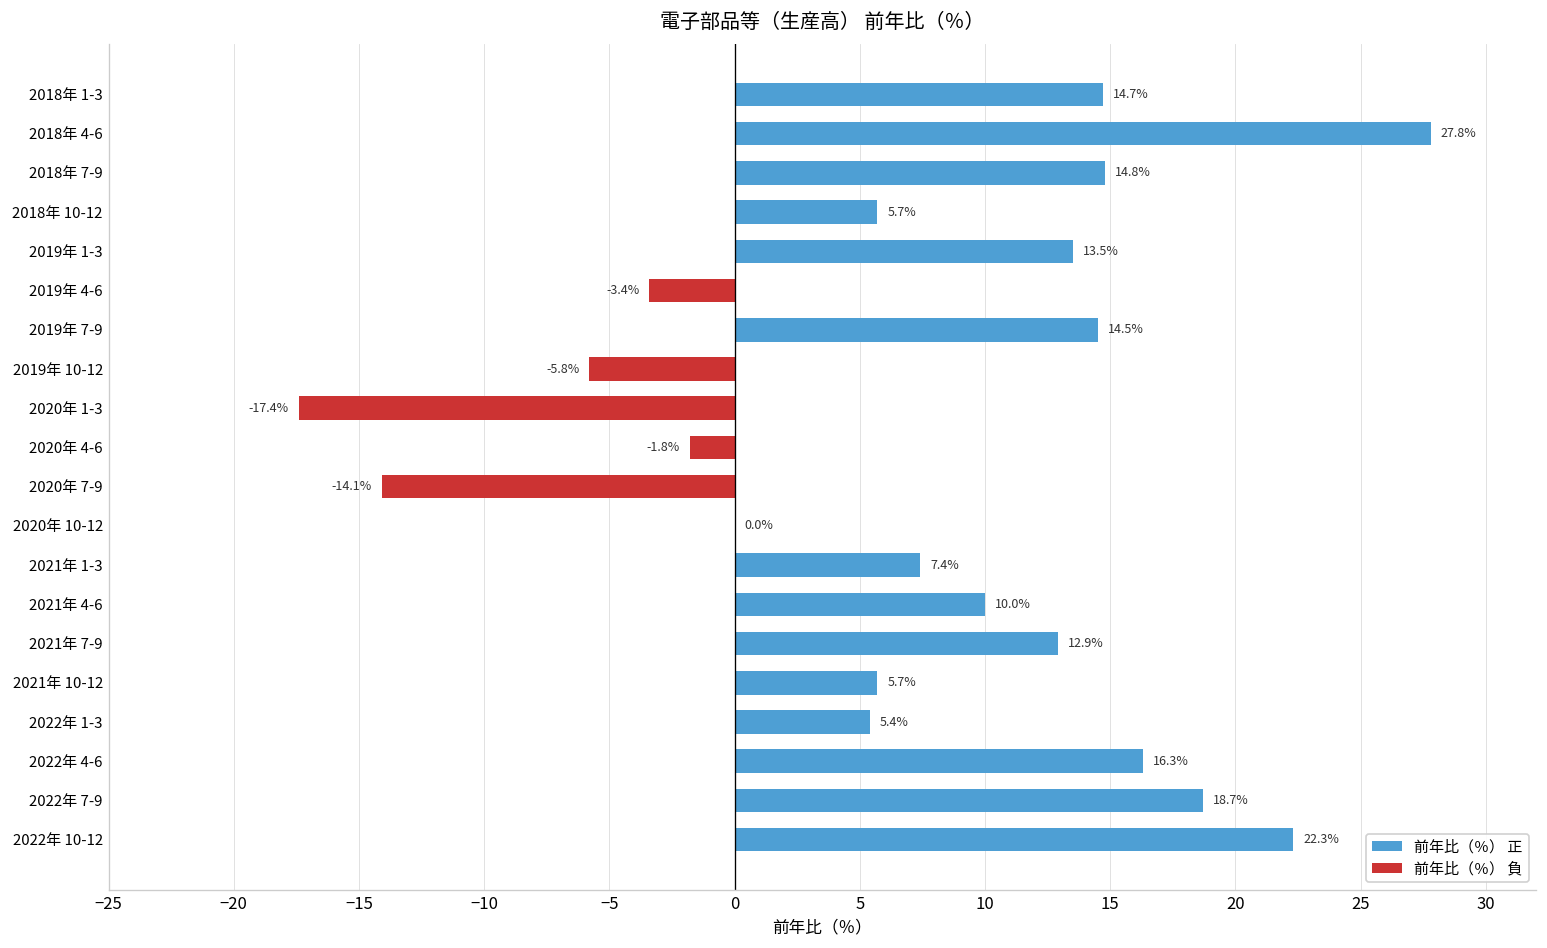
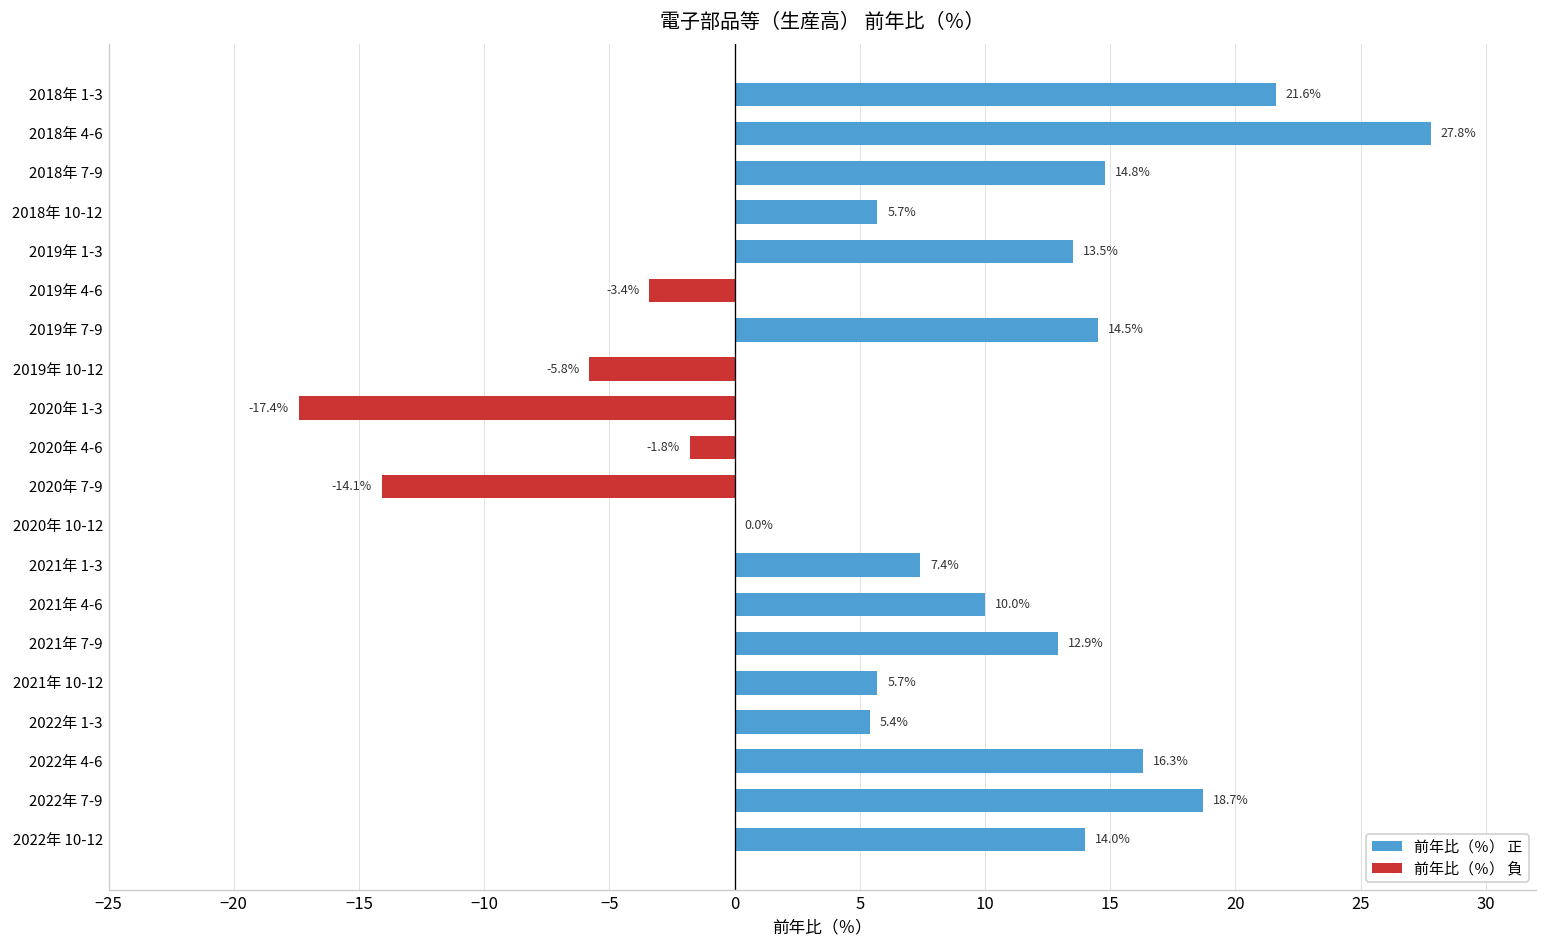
  {
-   "2018年 1-3": "14.7%",
+   "2018年 1-3": "21.6%",
    "2018年 4-6": "27.8%",
    "2018年 7-9": "14.8%",
    "2018年 10-12": "5.7%",
    "2019年 1-3": "13.5%",
    "2019年 4-6": "-3.4%",
    "2019年 7-9": "14.5%",
    "2019年 10-12": "-5.8%",
    "2020年 1-3": "-17.4%",
    "2020年 4-6": "-1.8%",
    "2020年 7-9": "-14.1%",
    "2020年 10-12": "0.0%",
    "2021年 1-3": "7.4%",
    "2021年 4-6": "10.0%",
    "2021年 7-9": "12.9%",
    "2021年 10-12": "5.7%",
    "2022年 1-3": "5.4%",
    "2022年 4-6": "16.3%",
    "2022年 7-9": "18.7%",
-   "2022年 10-12": "22.3%"
+   "2022年 10-12": "14.0%"
  }
